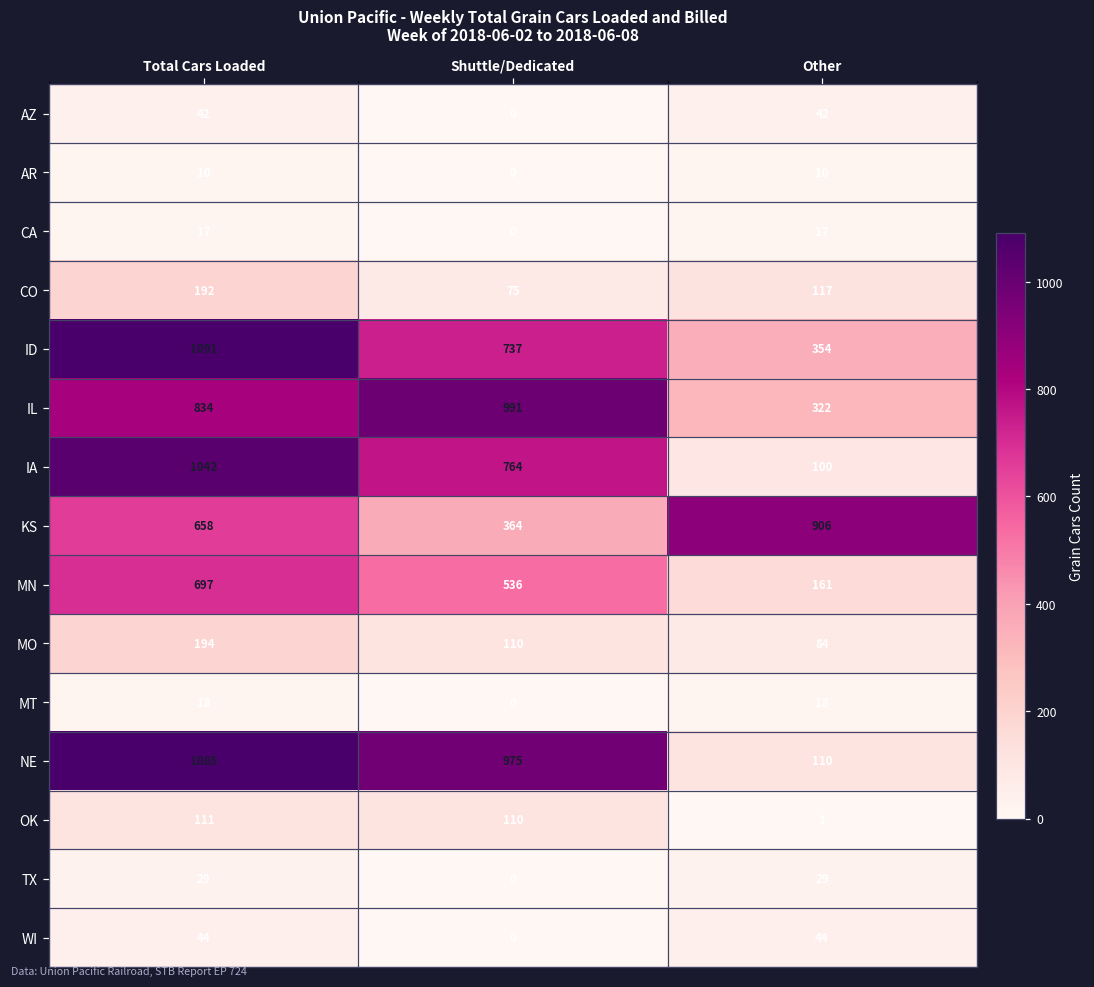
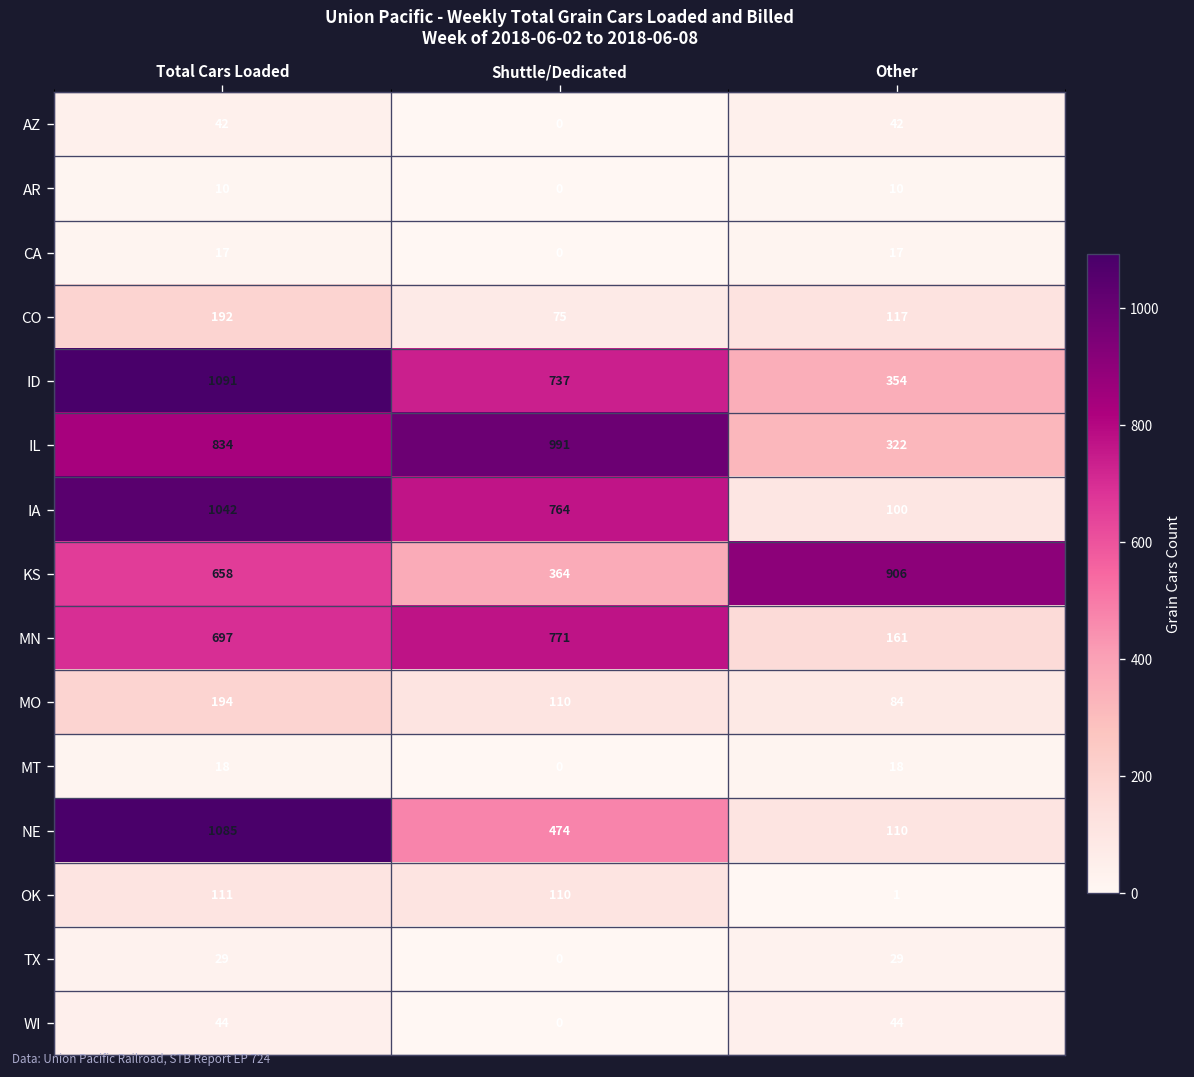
  {
    "ID": {
      "Total Cars Loaded": 1091,
      "Shuttle/Dedicated": 737,
      "Other": 354
    },
    "IL": {
      "Total Cars Loaded": 834,
      "Shuttle/Dedicated": 991,
      "Other": 322
    },
    "IA": {
      "Total Cars Loaded": 1042,
      "Shuttle/Dedicated": 764
    },
    "KS": {
      "Total Cars Loaded": 658,
      "Shuttle/Dedicated": 364,
      "Other": 906
    },
    "MN": {
      "Total Cars Loaded": 697,
-     "Shuttle/Dedicated": 536
+     "Shuttle/Dedicated": 771
    },
    "NE": {
      "Total Cars Loaded": 1085,
-     "Shuttle/Dedicated": 975
+     "Shuttle/Dedicated": 474
    }
  }
